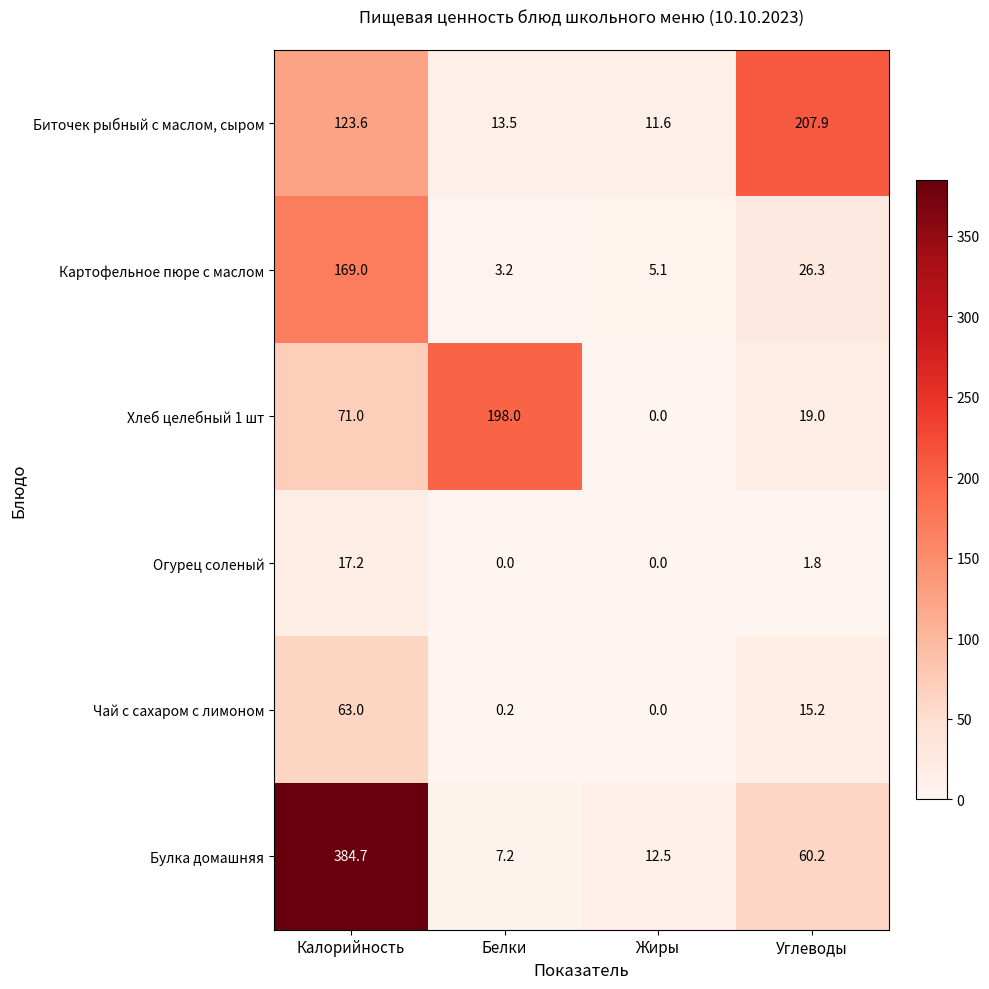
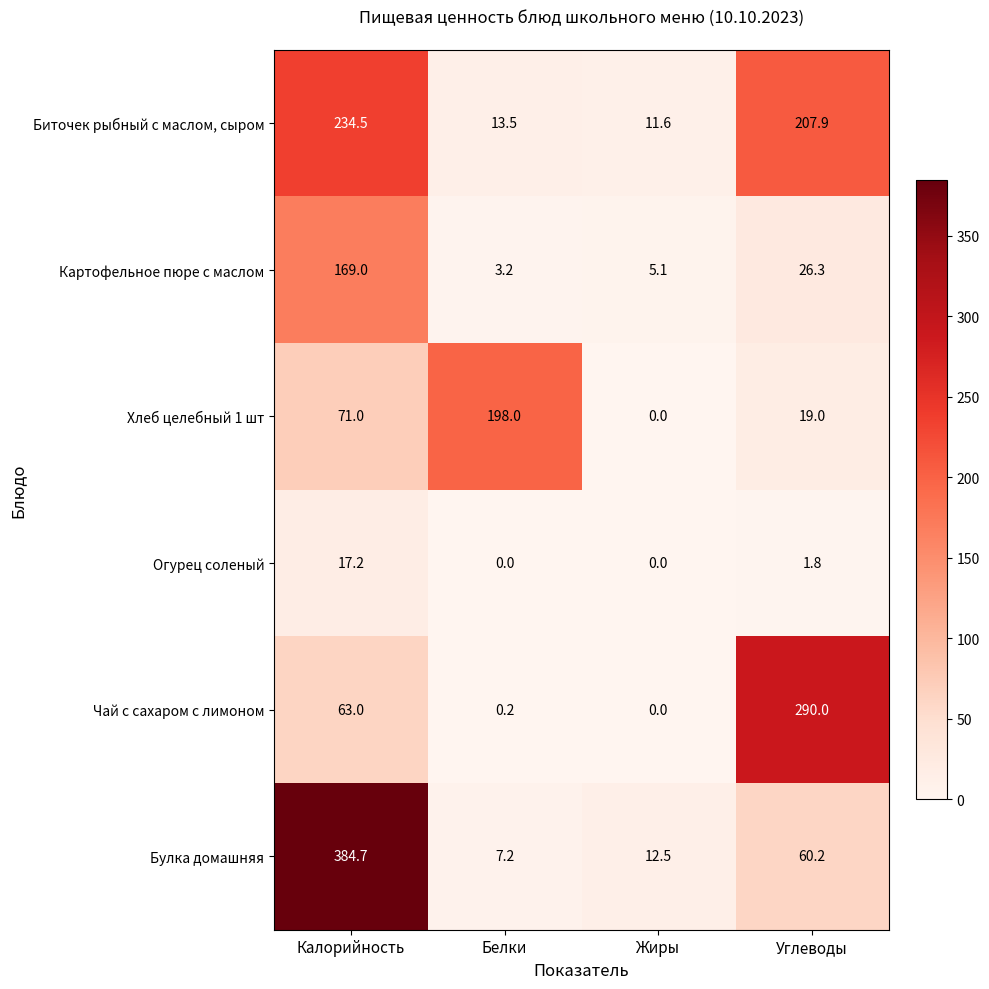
  {
    "Биточек рыбный с маслом, сыром": {
-     "Калорийность": 123.6,
+     "Калорийность": 234.5,
      "Белки": 13.5,
      "Жиры": 11.6,
      "Углеводы": 207.9
    },
    "Картофельное пюре с маслом": {
      "Калорийность": 169.0,
      "Белки": 3.2,
      "Жиры": 5.1,
      "Углеводы": 26.3
    },
    "Хлеб целебный 1 шт": {
      "Калорийность": 71.0,
      "Белки": 198.0,
      "Жиры": 0.0,
      "Углеводы": 19.0
    },
    "Огурец соленый": {
      "Калорийность": 17.2,
      "Белки": 0.0,
      "Жиры": 0.0,
      "Углеводы": 1.8
    },
    "Чай с сахаром с лимоном": {
      "Калорийность": 63.0,
      "Белки": 0.2,
      "Жиры": 0.0,
-     "Углеводы": 15.2
+     "Углеводы": 290.0
    },
    "Булка домашняя": {
      "Калорийность": 384.7,
      "Белки": 7.2,
      "Жиры": 12.5,
      "Углеводы": 60.2
    }
  }
